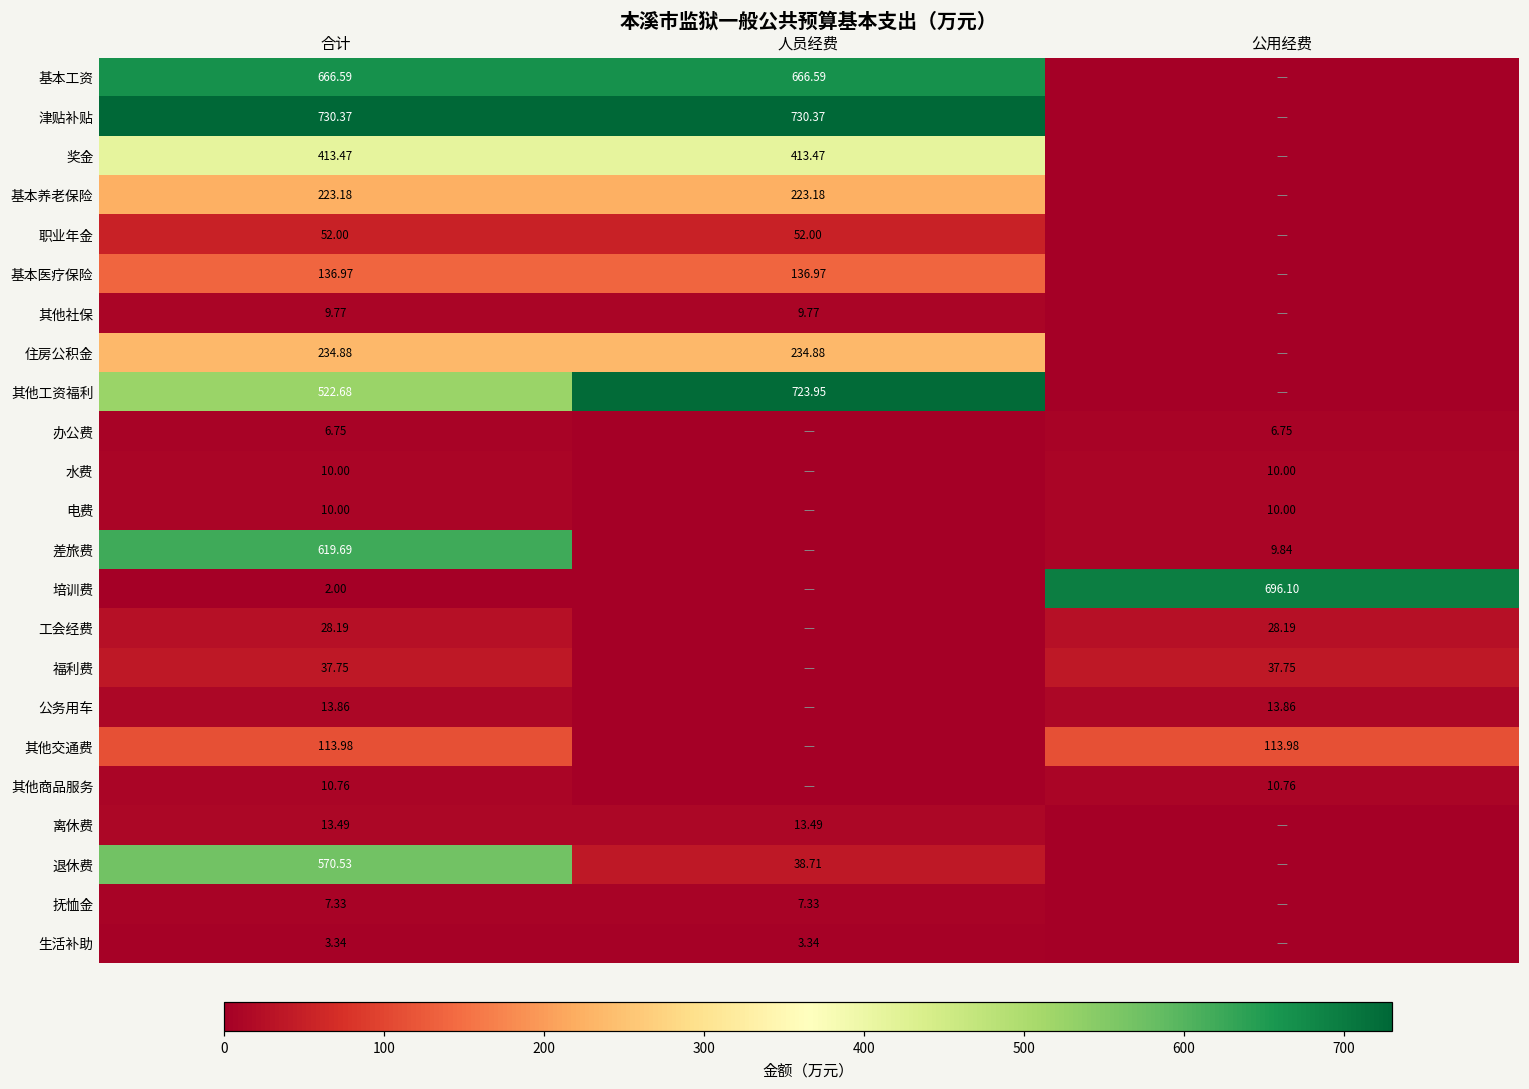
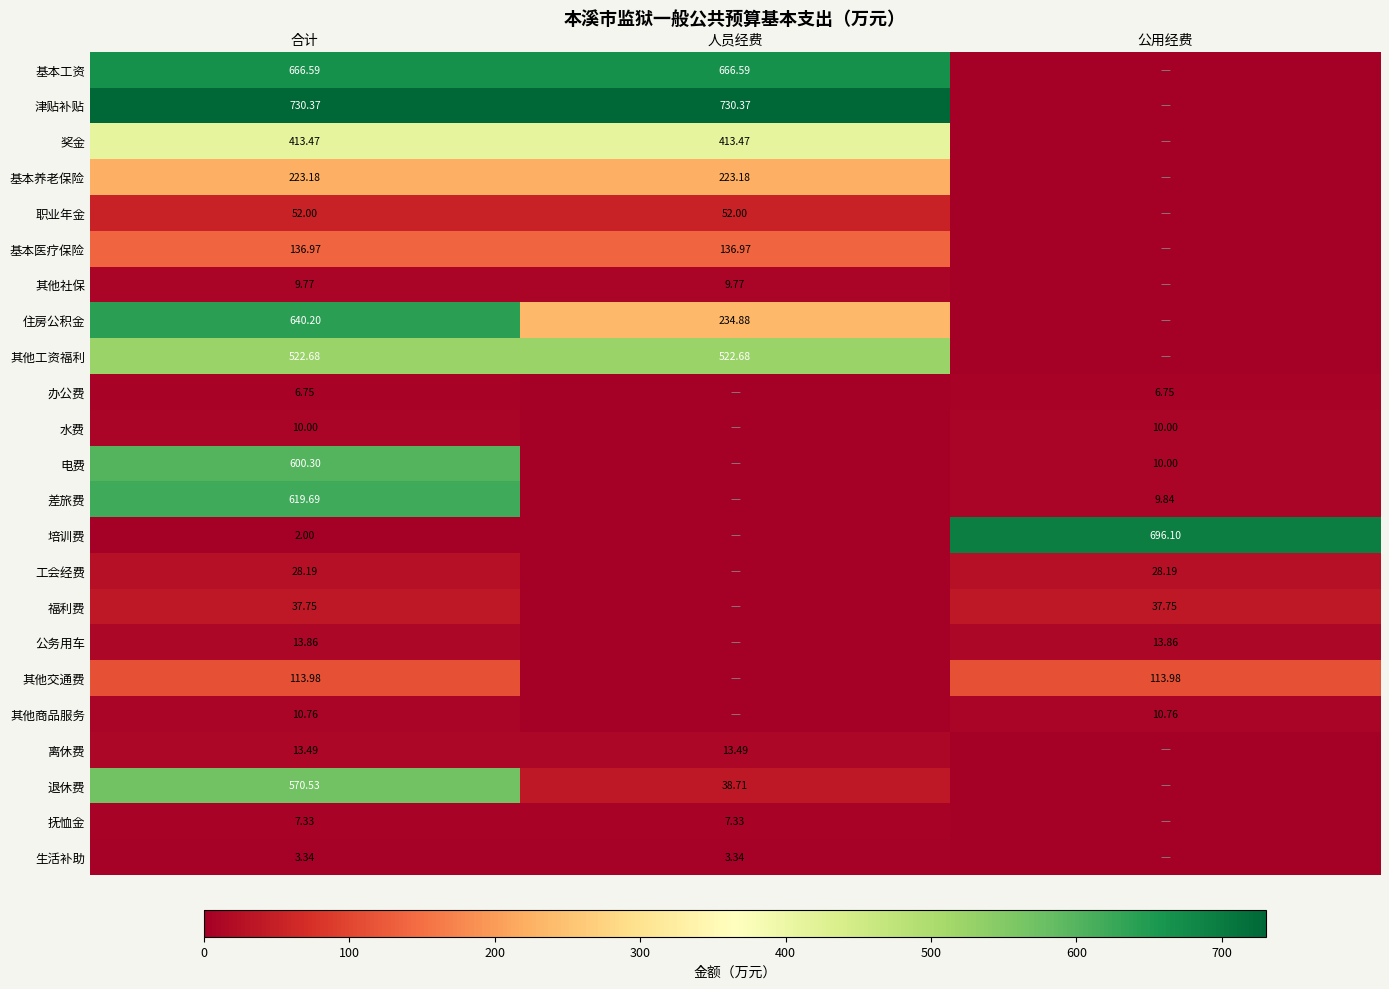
  {
    "基本工资": {
      "合计": 666.59,
      "人员经费": 666.59
    },
    "津贴补贴": {
      "合计": 730.37,
      "人员经费": 730.37
    },
    "奖金": {
      "合计": 413.47,
      "人员经费": 413.47
    },
    "基本养老保险": {
      "合计": 223.18,
      "人员经费": 223.18
    },
    "职业年金": {
      "合计": 52.00,
      "人员经费": 52.00
    },
    "基本医疗保险": {
      "合计": 136.97,
      "人员经费": 136.97
    },
    "其他社保": {
      "合计": 9.77,
      "人员经费": 9.77
    },
    "住房公积金": {
-     "合计": 234.88,
+     "合计": 640.20,
      "人员经费": 234.88
    },
    "其他工资福利": {
      "合计": 522.68,
-     "人员经费": 723.95
+     "人员经费": 522.68
    },
    "办公费": {
      "合计": 6.75,
      "公用经费": 6.75
    },
    "水费": {
      "合计": 10.00,
      "公用经费": 10.00
    },
    "电费": {
-     "合计": 10.00,
+     "合计": 600.30,
      "公用经费": 10.00
    },
    "差旅费": {
      "合计": 619.69,
      "公用经费": 9.84
    },
    "培训费": {
      "合计": 2.00,
      "公用经费": 696.10
    },
    "工会经费": {
      "合计": 28.19,
      "公用经费": 28.19
    },
    "福利费": {
      "合计": 37.75,
      "公用经费": 37.75
    },
    "公务用车": {
      "合计": 13.86,
      "公用经费": 13.86
    },
    "其他交通费": {
      "合计": 113.98,
      "公用经费": 113.98
    },
    "其他商品服务": {
      "合计": 10.76,
      "公用经费": 10.76
    },
    "离休费": {
      "合计": 13.49,
      "人员经费": 13.49
    },
    "退休费": {
      "合计": 570.53,
      "人员经费": 38.71
    },
    "抚恤金": {
      "合计": 7.33,
      "人员经费": 7.33
    },
    "生活补助": {
      "合计": 3.34,
      "人员经费": 3.34
    }
  }
